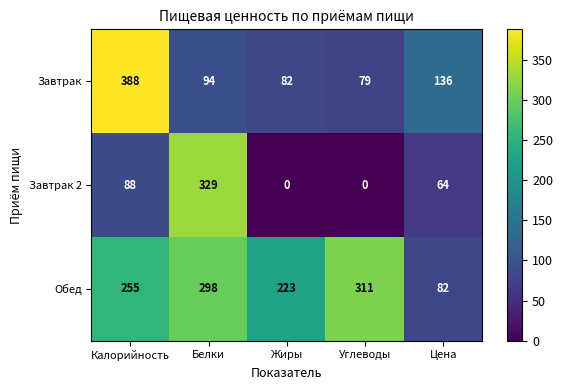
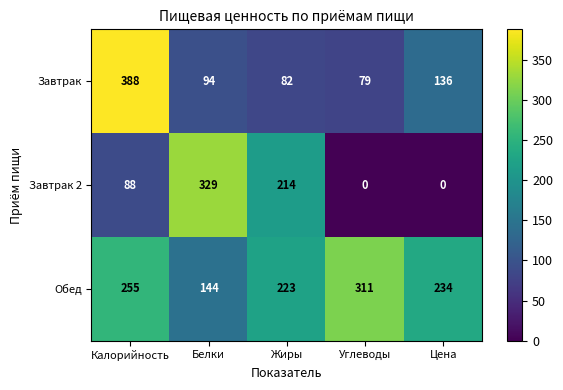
  {
    "Завтрак": {
      "Калорийность": 388,
      "Белки": 94,
      "Жиры": 82,
      "Углеводы": 79,
      "Цена": 136
    },
    "Завтрак 2": {
      "Калорийность": 88,
      "Белки": 329,
-     "Жиры": 0,
+     "Жиры": 214,
      "Углеводы": 0,
-     "Цена": 64
+     "Цена": 0
    },
    "Обед": {
      "Калорийность": 255,
-     "Белки": 298,
+     "Белки": 144,
      "Жиры": 223,
      "Углеводы": 311,
-     "Цена": 82
+     "Цена": 234
    }
  }
